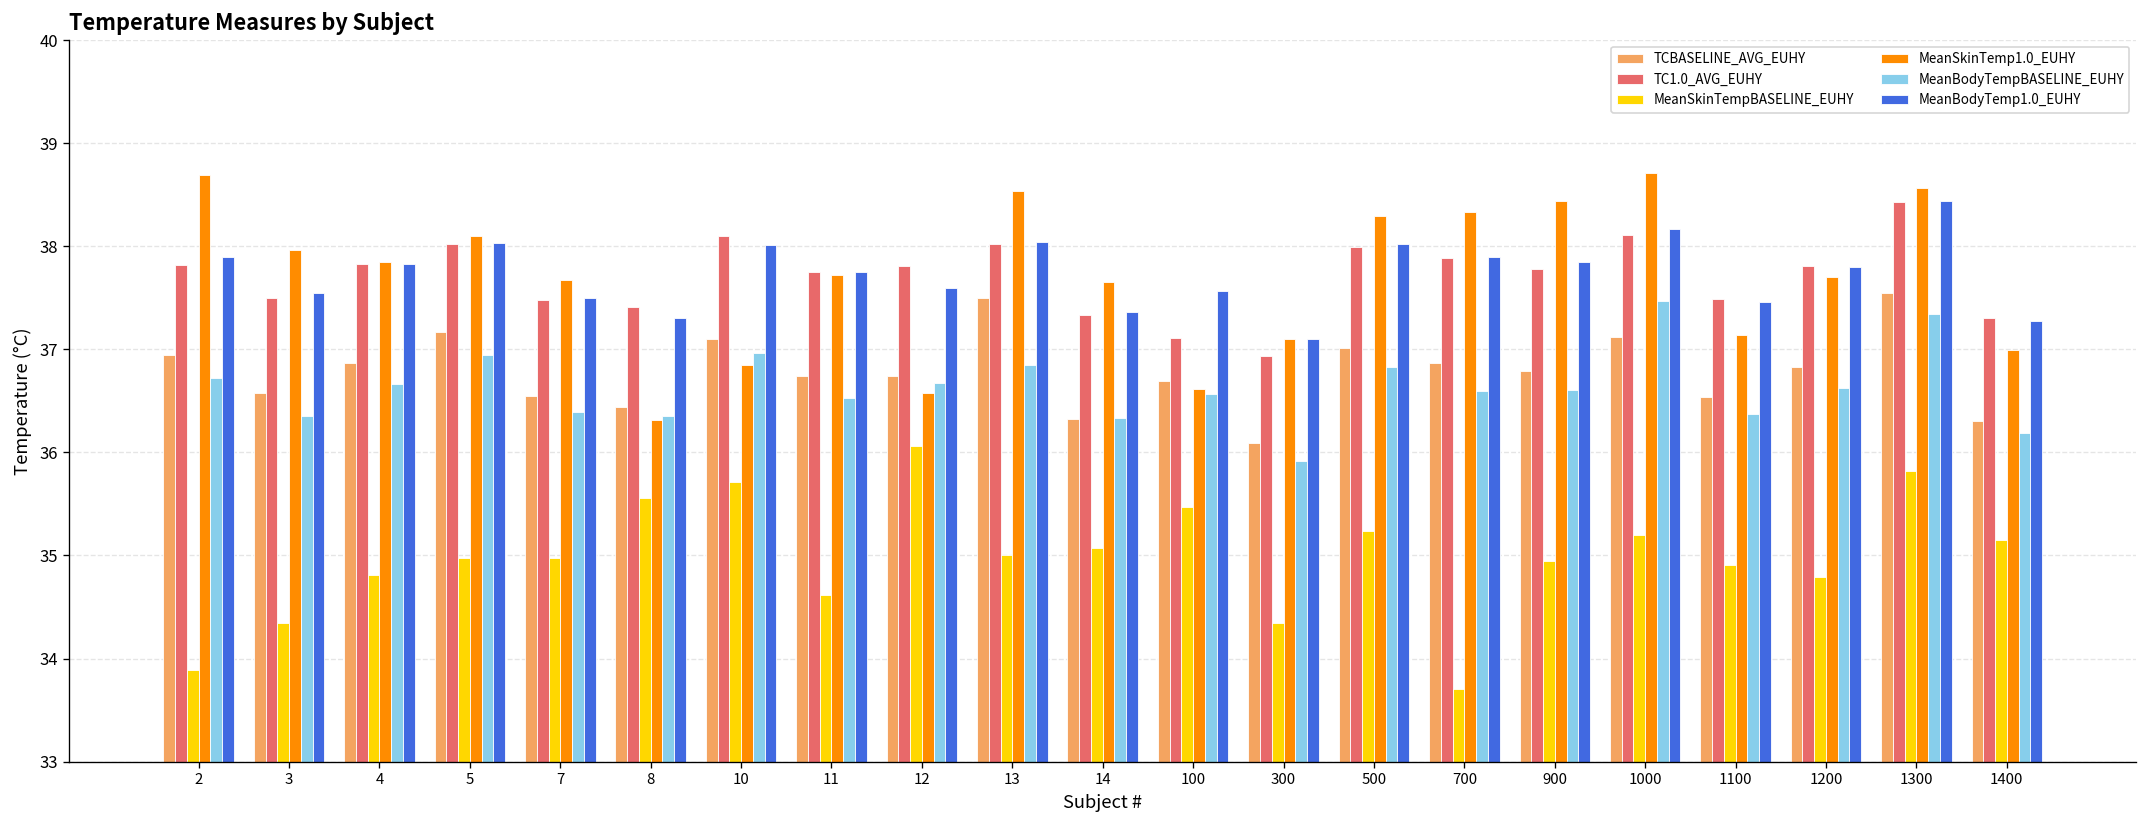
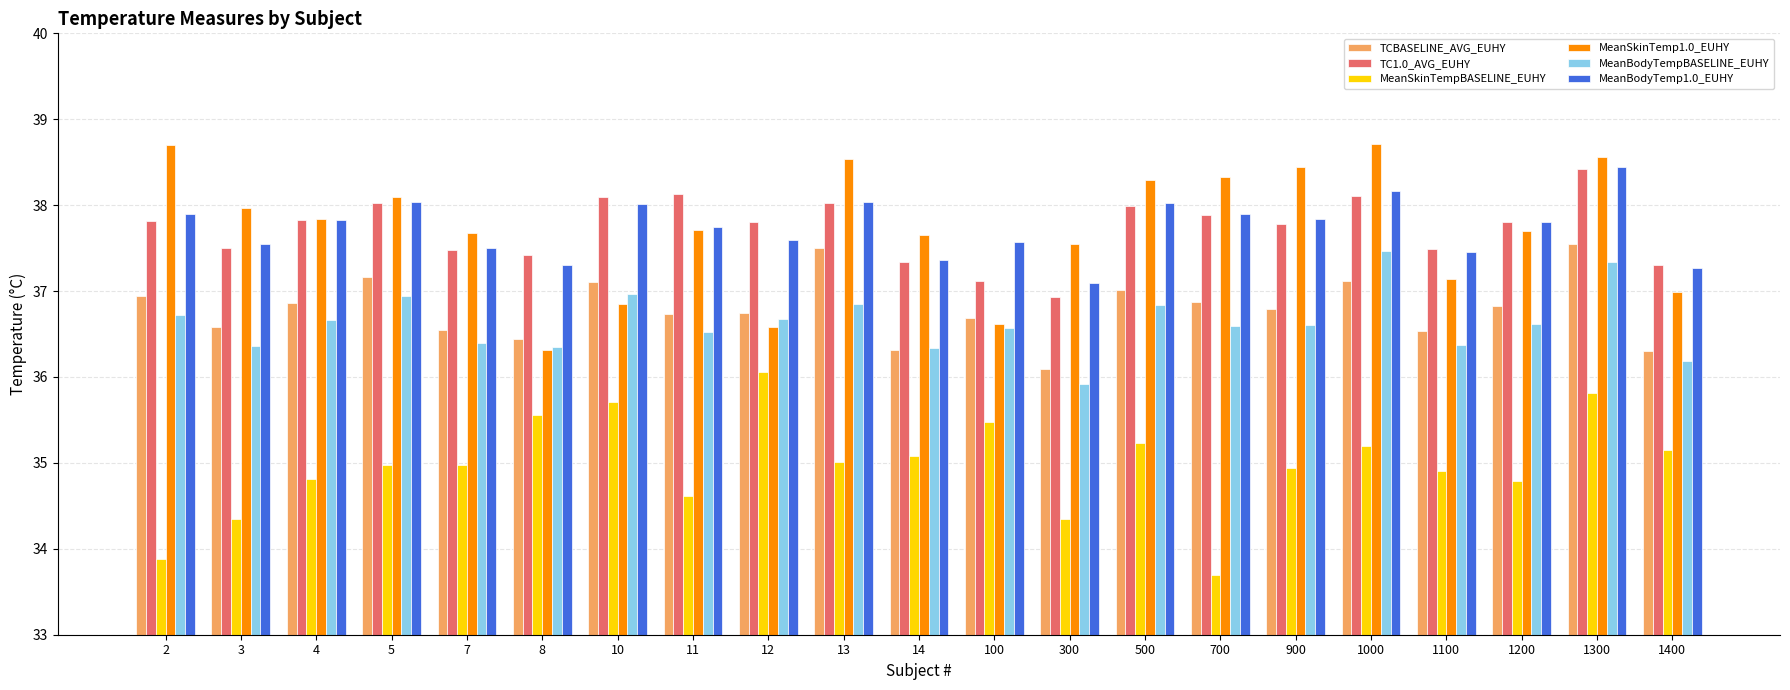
  {
    "TCBASELINE_AVG_EUHY": {
      "2": 36.9,
      "3": 36.6,
      "4": 36.9,
      "5": 37.2,
      "7": 36.6,
      "8": 36.4,
      "10": 37.1,
      "11": 36.7,
      "12": 36.7,
      "13": 37.5,
      "14": 36.3,
      "100": 36.7,
      "300": 36.1,
      "500": 37.0,
      "700": 36.9,
      "900": 36.8,
      "1000": 37.1,
      "1100": 36.5,
      "1200": 36.8,
      "1300": 37.5,
      "1400": 36.3
    },
    "TC1.0_AVG_EUHY": {
      "2": 37.8,
      "3": 37.5,
      "4": 37.8,
      "5": 38.0,
      "7": 37.5,
      "8": 37.4,
      "10": 38.1,
-     "11": 37.7,
+     "11": 38.1,
      "12": 37.8,
      "13": 38.0,
      "14": 37.3,
      "100": 37.1,
      "300": 36.9,
      "500": 38.0,
      "700": 37.9,
      "900": 37.8,
      "1000": 38.1,
      "1100": 37.5,
      "1200": 37.8,
      "1300": 38.4,
      "1400": 37.3
    },
    "MeanSkinTempBASELINE_EUHY": {
      "2": 33.9,
      "3": 34.3,
      "4": 34.8,
      "5": 35.0,
      "7": 35.0,
      "8": 35.6,
      "10": 35.7,
      "11": 34.6,
      "12": 36.1,
      "13": 35.0,
      "14": 35.1,
      "100": 35.5,
      "300": 34.3,
      "500": 35.2,
      "700": 33.7,
      "900": 34.9,
      "1000": 35.2,
      "1100": 34.9,
      "1200": 34.8,
      "1300": 35.8,
      "1400": 35.1
    },
    "MeanSkinTemp1.0_EUHY": {
      "2": 38.7,
      "3": 38.0,
      "4": 37.8,
      "5": 38.1,
      "7": 37.7,
      "8": 36.3,
      "10": 36.8,
      "11": 37.7,
      "12": 36.6,
      "13": 38.5,
      "14": 37.7,
      "100": 36.6,
-     "300": 37.1,
+     "300": 37.5,
      "500": 38.3,
      "700": 38.3,
      "900": 38.4,
      "1000": 38.7,
      "1100": 37.1,
      "1200": 37.7,
      "1300": 38.6,
      "1400": 37.0
    },
    "MeanBodyTempBASELINE_EUHY": {
      "2": 36.7,
      "3": 36.4,
      "4": 36.7,
      "5": 36.9,
      "7": 36.4,
      "8": 36.4,
      "10": 37.0,
      "11": 36.5,
      "12": 36.7,
      "13": 36.8,
      "14": 36.3,
      "100": 36.6,
      "300": 35.9,
      "500": 36.8,
      "700": 36.6,
      "900": 36.6,
      "1000": 37.5,
      "1100": 36.4,
      "1200": 36.6,
      "1300": 37.3,
      "1400": 36.2
    },
    "MeanBodyTemp1.0_EUHY": {
      "2": 37.9,
      "3": 37.5,
      "4": 37.8,
      "5": 38.0,
      "7": 37.5,
      "8": 37.3,
      "10": 38.0,
      "11": 37.7,
      "12": 37.6,
      "13": 38.0,
      "14": 37.4,
      "100": 37.6,
      "300": 37.1,
      "500": 38.0,
      "700": 37.9,
      "900": 37.8,
      "1000": 38.2,
      "1100": 37.5,
      "1200": 37.8,
      "1300": 38.4,
      "1400": 37.3
    }
  }
